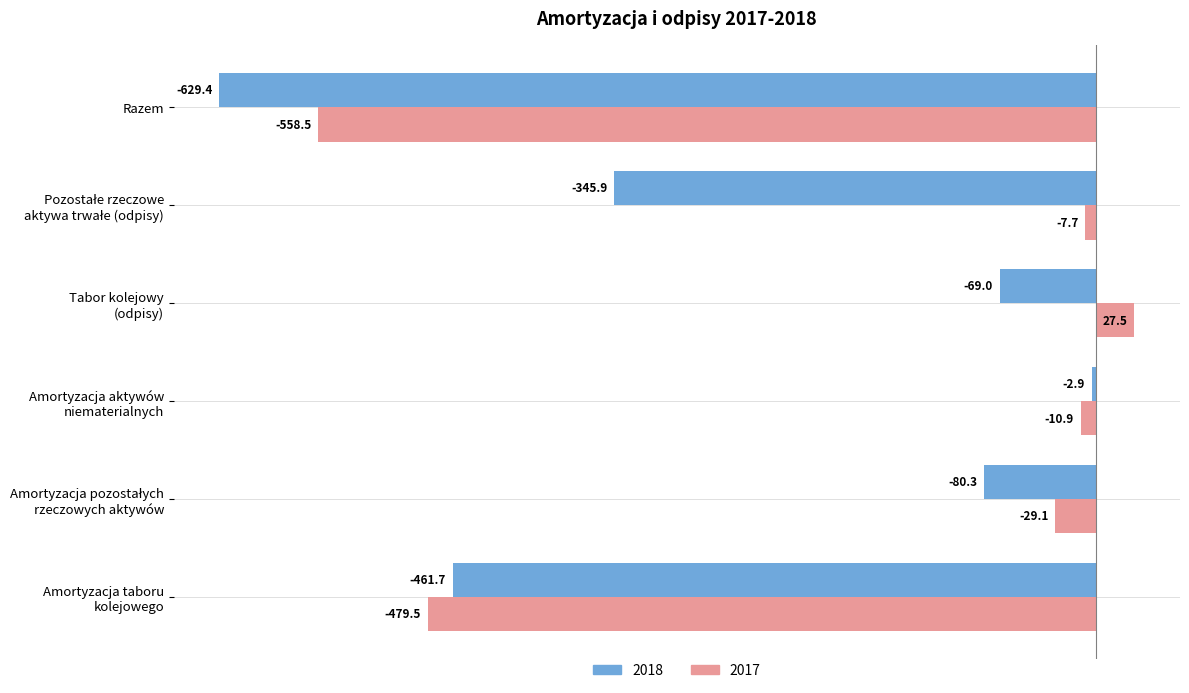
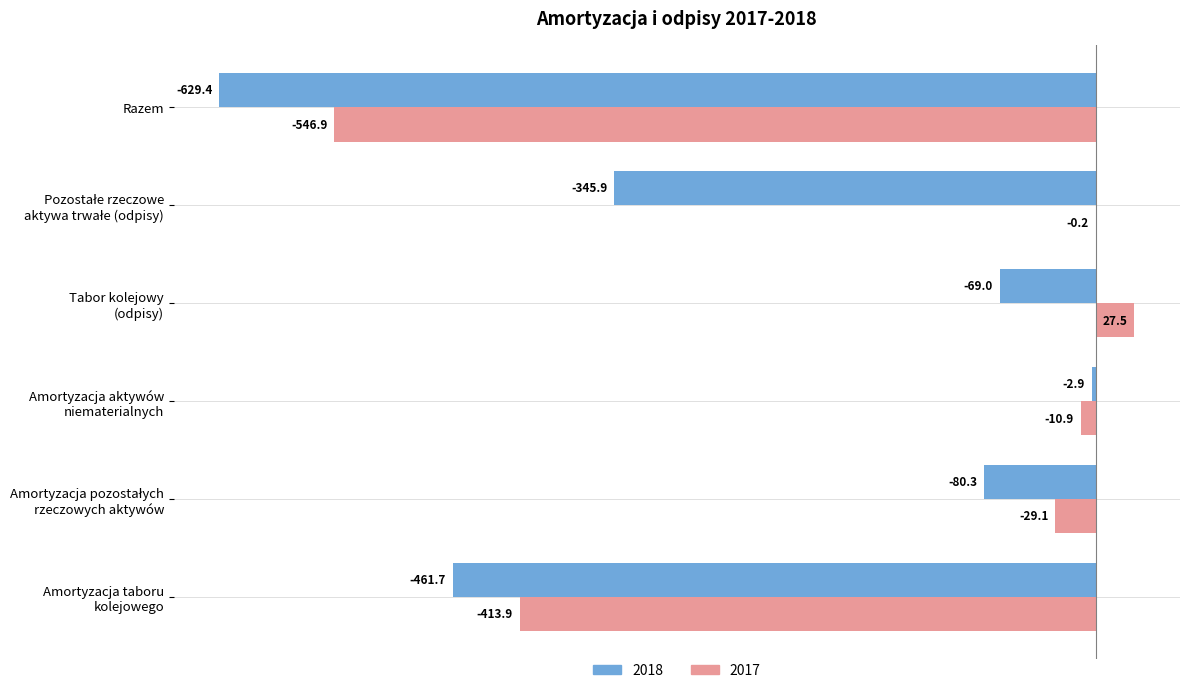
  {
    "2018": {
      "Razem": -629.4,
      "Pozostałe rzeczowe aktywa trwałe (odpisy)": -345.9,
      "Tabor kolejowy (odpisy)": -69.0,
      "Amortyzacja aktywów niematerialnych": -2.9,
      "Amortyzacja pozostałych rzeczowych aktywów": -80.3,
      "Amortyzacja taboru kolejowego": -461.7
    },
    "2017": {
-     "Razem": -558.5,
-     "Pozostałe rzeczowe aktywa trwałe (odpisy)": -7.7,
+     "Razem": -546.9,
+     "Pozostałe rzeczowe aktywa trwałe (odpisy)": -0.2,
      "Tabor kolejowy (odpisy)": 27.5,
      "Amortyzacja aktywów niematerialnych": -10.9,
      "Amortyzacja pozostałych rzeczowych aktywów": -29.1,
-     "Amortyzacja taboru kolejowego": -479.5
+     "Amortyzacja taboru kolejowego": -413.9
    }
  }
